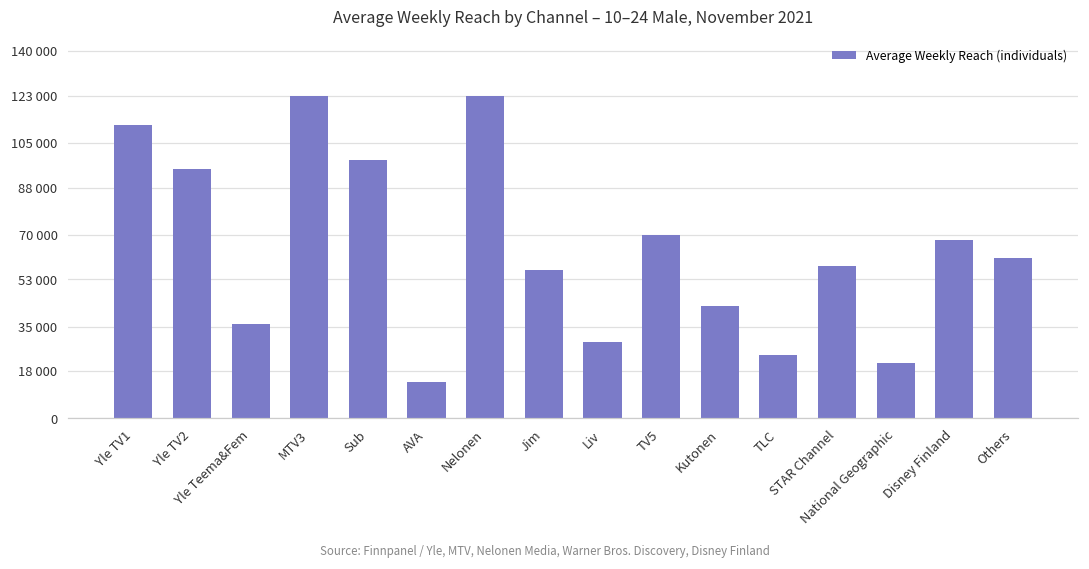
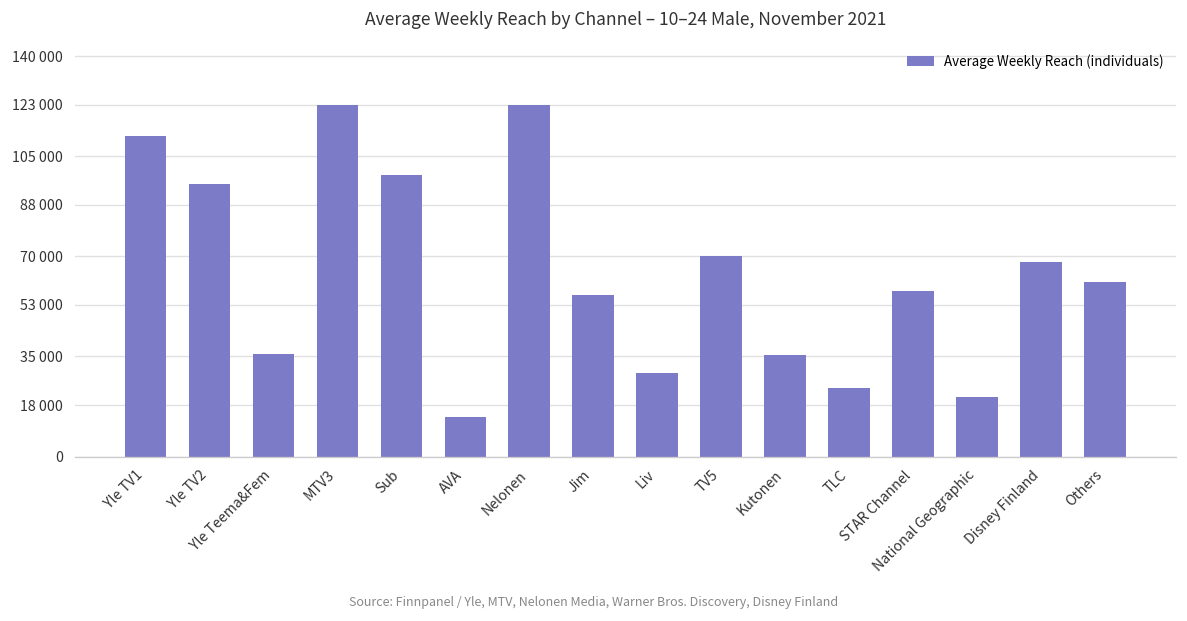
  {
    "Yle TV1": 112000,
    "Yle TV2": 95000,
    "Yle Teema&Fem": 36000,
    "MTV3": 123000,
    "Sub": 98000,
    "AVA": 14000,
    "Nelonen": 123000,
    "Jim": 56000,
    "Liv": 29000,
    "TV5": 70000,
-   "Kutonen": 43000,
+   "Kutonen": 35000,
    "TLC": 24000,
    "STAR Channel": 58000,
    "National Geographic": 21000,
    "Disney Finland": 68000,
    "Others": 61000
  }
